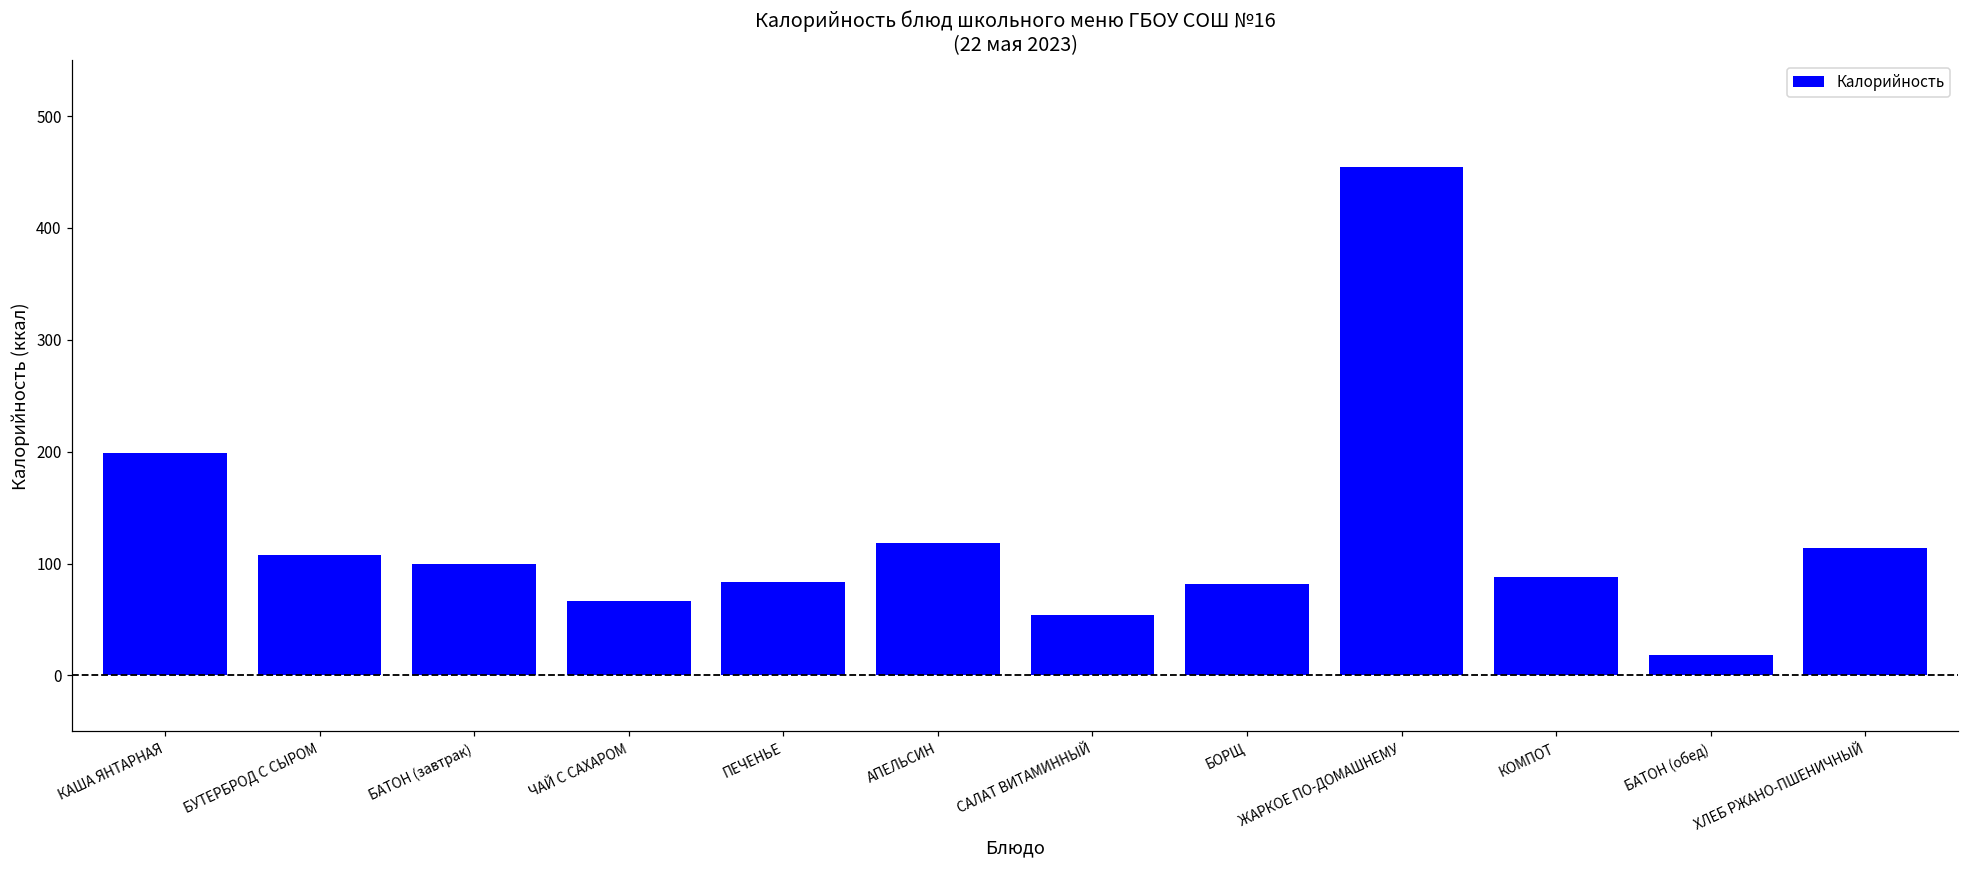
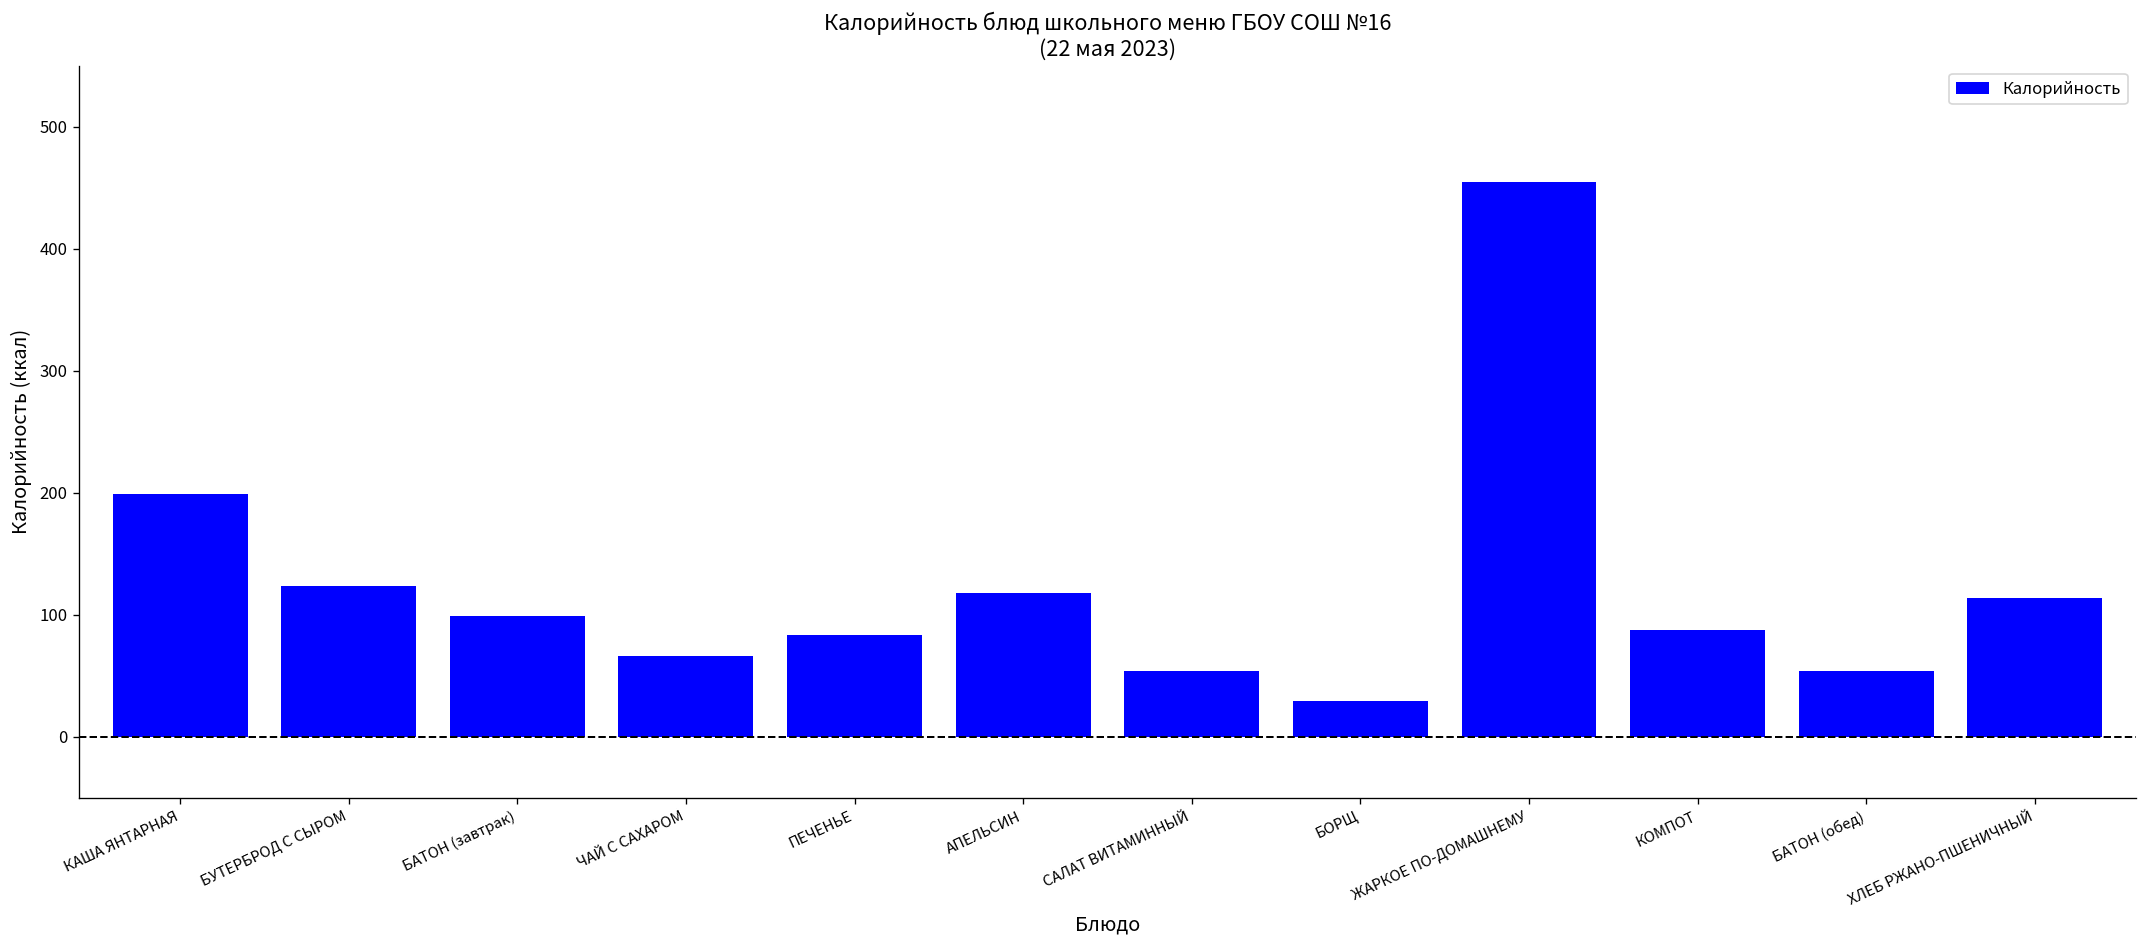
  {
    "КАША ЯНТАРНАЯ": 199,
-   "БУТЕРБРОД С СЫРОМ": 108,
+   "БУТЕРБРОД С СЫРОМ": 123,
    "БАТОН (завтрак)": 99,
    "ЧАЙ С САХАРОМ": 66,
    "ПЕЧЕНЬЕ": 83,
    "АПЕЛЬСИН": 118,
    "САЛАТ ВИТАМИННЫЙ": 54,
-   "БОРЩ": 82,
+   "БОРЩ": 29,
    "ЖАРКОЕ ПО-ДОМАШНЕМУ": 455,
    "КОМПОТ": 88,
-   "БАТОН (обед)": 18,
+   "БАТОН (обед)": 54,
    "ХЛЕБ РЖАНО-ПШЕНИЧНЫЙ": 114
  }
